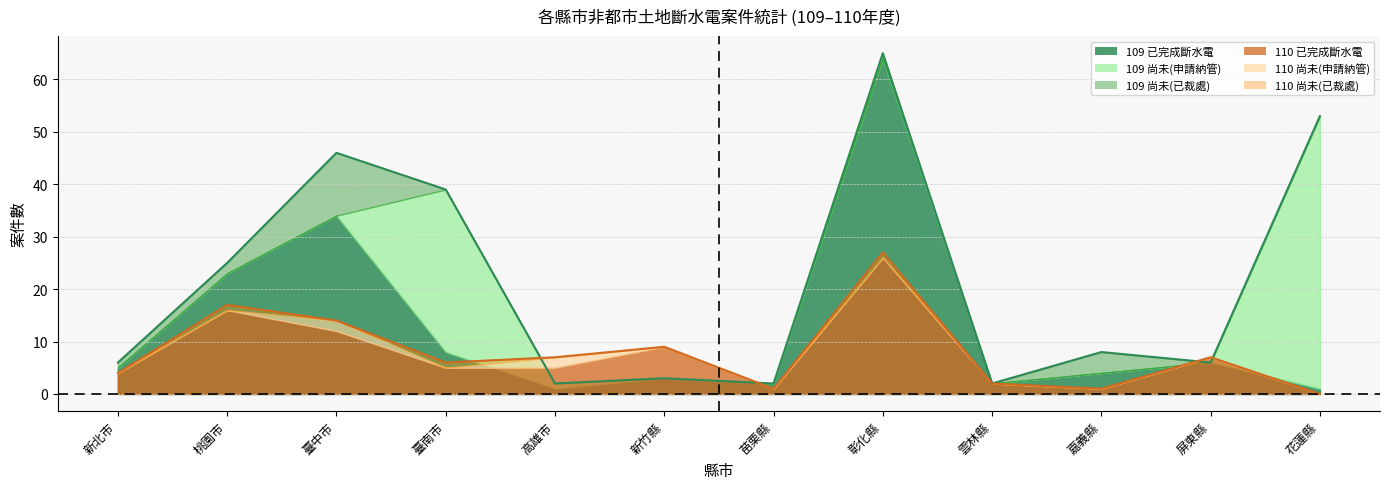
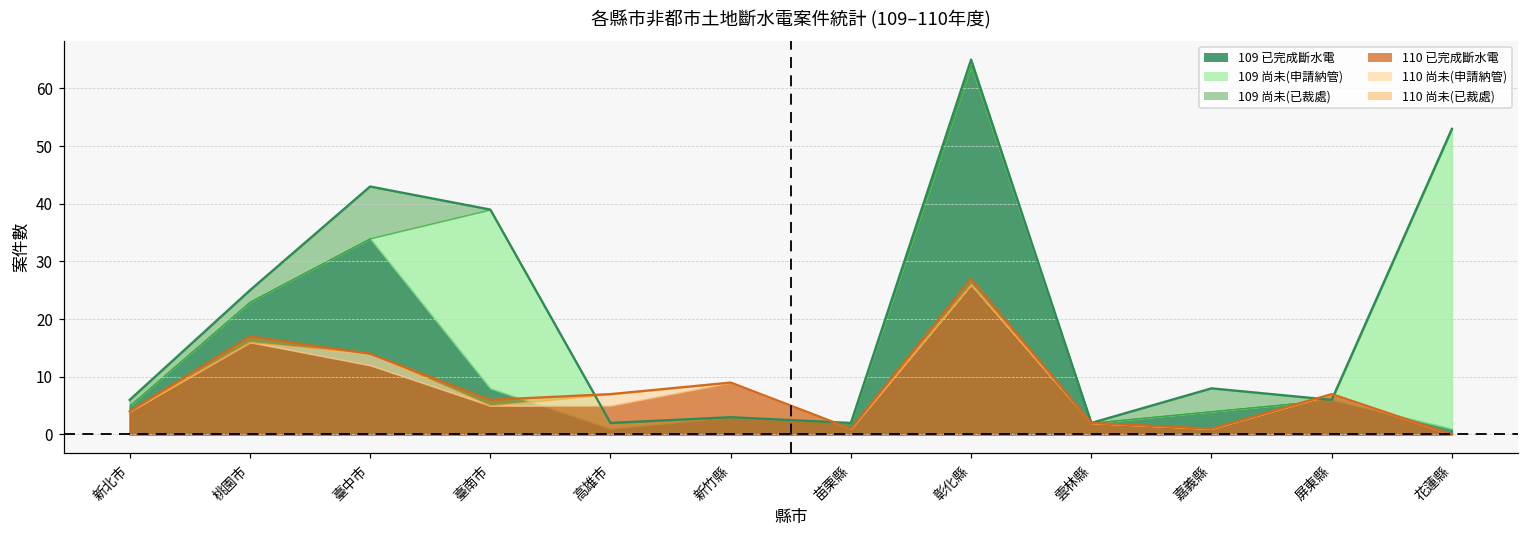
  {
    "109 已完成斷水電": {
      "臺南市": 8,
      "高雄市": 1,
      "花蓮縣": 1
    },
    "109 尚未(已裁處)": {
      "新北市": 1,
      "桃園市": 2,
-     "臺中市": 12,
+     "臺中市": 9,
      "彰化縣": 1,
      "嘉義縣": 4
    },
    "110 已完成斷水電": {
      "臺中市": 12,
      "高雄市": 5
    }
  }
